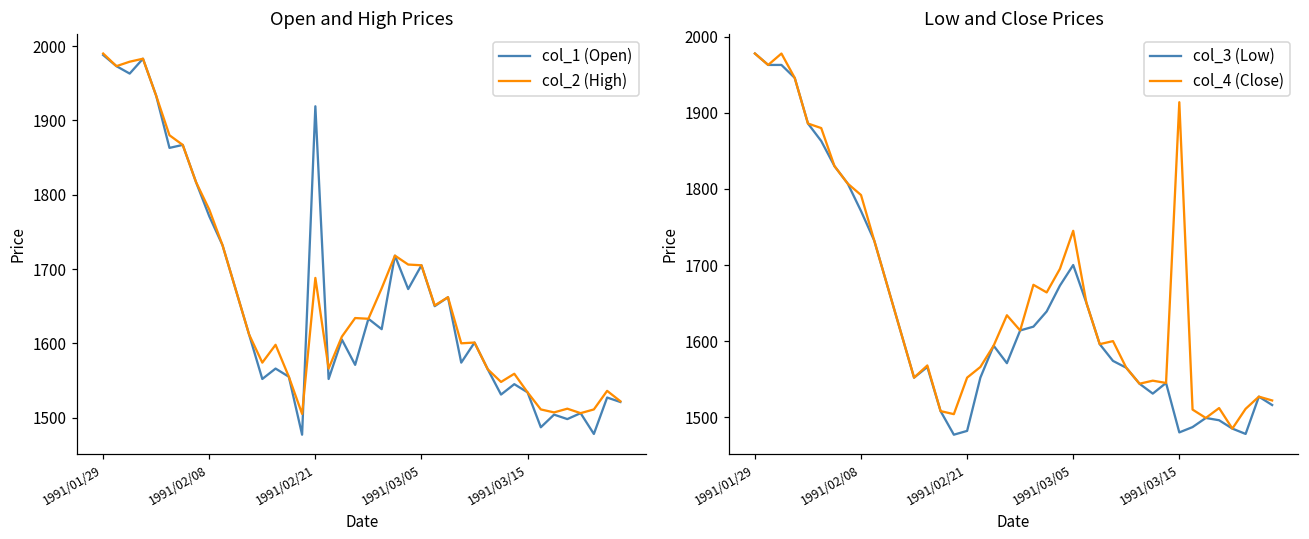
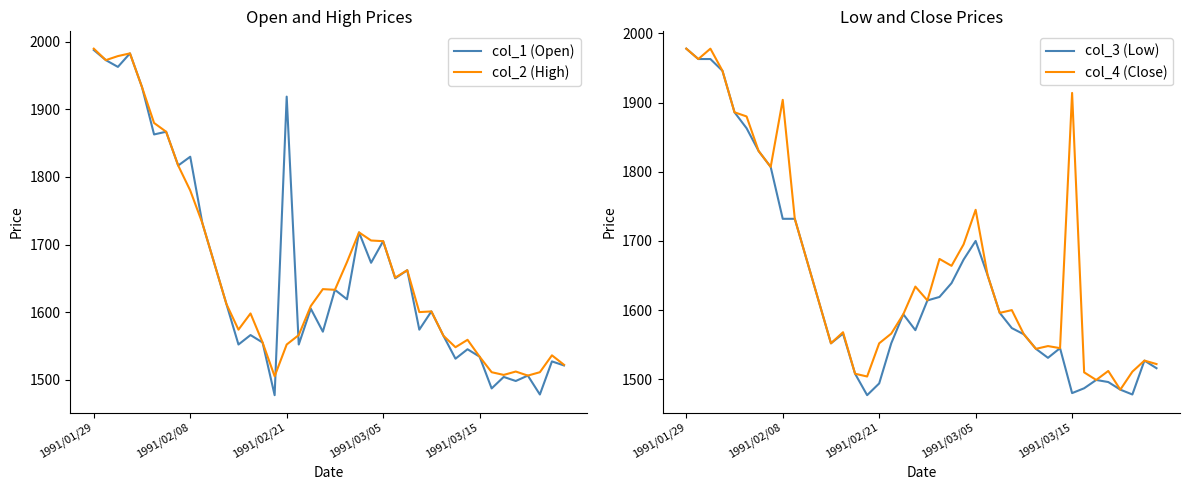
  {
    "Open and High Prices": {
      "col_1 (Open)": {
-       "1991/02/08": 1770,
+       "1991/02/08": 1830,
        "1991/02/21": 1920
      },
      "col_2 (High)": {
        "1991/02/08": 1780,
-       "1991/02/21": 1690
+       "1991/02/21": 1550
      }
    },
    "Low and Close Prices": {
      "col_3 (Low)": {
-       "1991/02/08": 1770,
-       "1991/02/21": 1480,
+       "1991/02/08": 1730,
+       "1991/02/21": 1490,
        "1991/03/05": 1700,
        "1991/03/15": 1480
      },
      "col_4 (Close)": {
-       "1991/02/08": 1790,
+       "1991/02/08": 1900,
        "1991/02/21": 1550,
        "1991/03/05": 1750,
        "1991/03/15": 1910
      }
    }
  }
